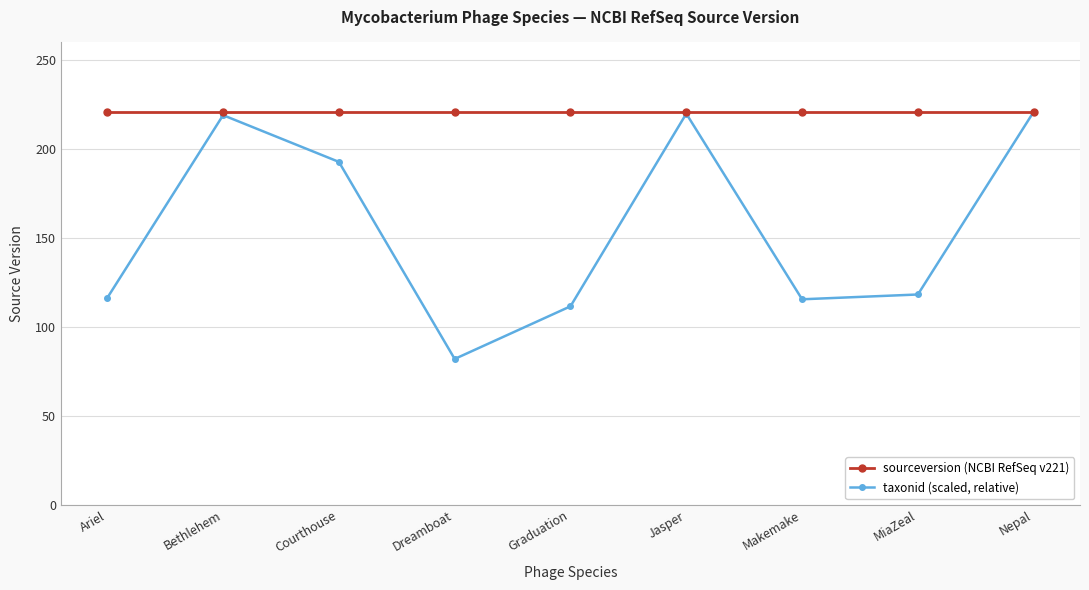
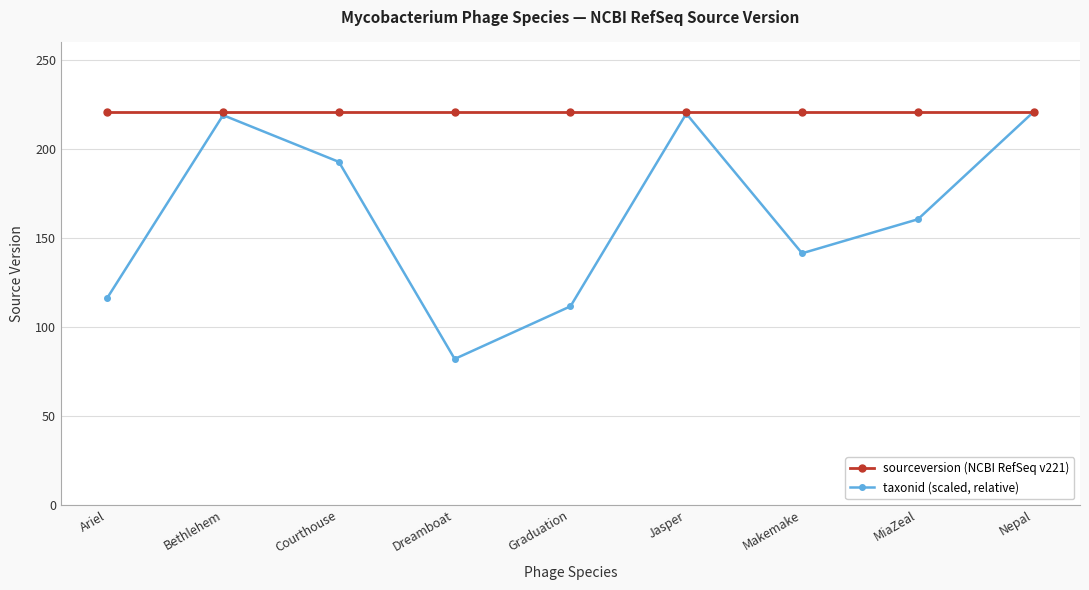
  {
    "sourceversion (NCBI RefSeq v221)": {
      "Ariel": 221,
      "Bethlehem": 221,
      "Courthouse": 221,
      "Dreamboat": 221,
      "Graduation": 221,
      "Makemake": 221,
      "MiaZeal": 221
    },
    "taxonid (scaled, relative)": {
      "Ariel": 116,
      "Bethlehem": 219,
      "Courthouse": 193,
      "Dreamboat": 82,
      "Graduation": 112,
-     "Makemake": 116,
-     "MiaZeal": 118
+     "Makemake": 141,
+     "MiaZeal": 161
    }
  }
